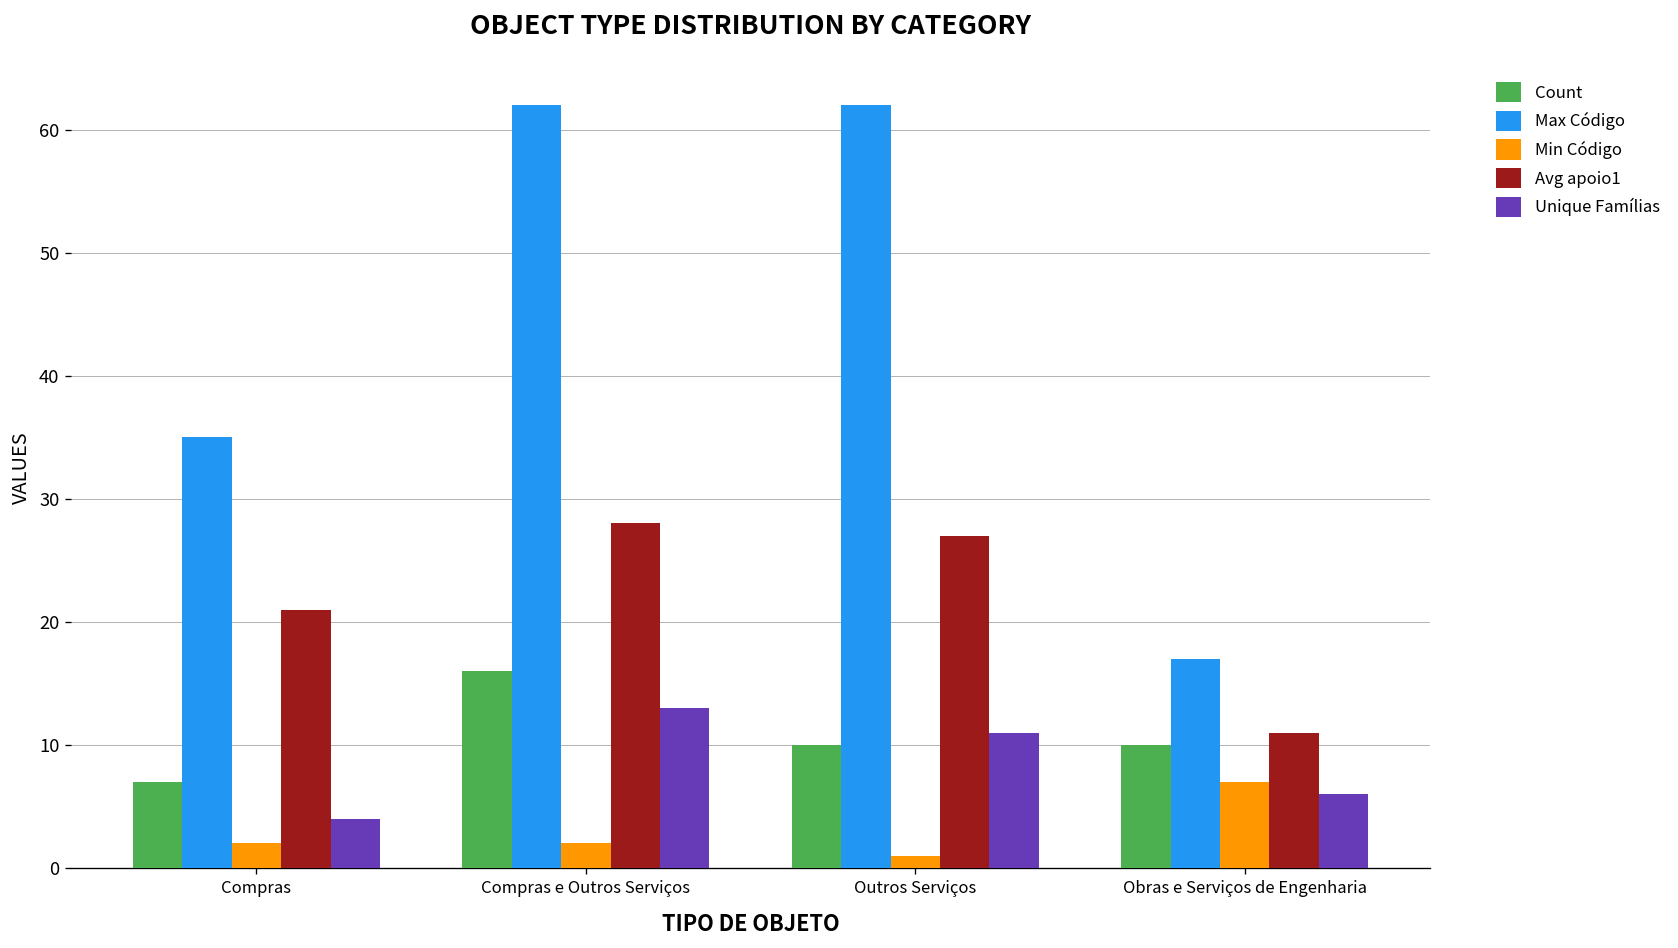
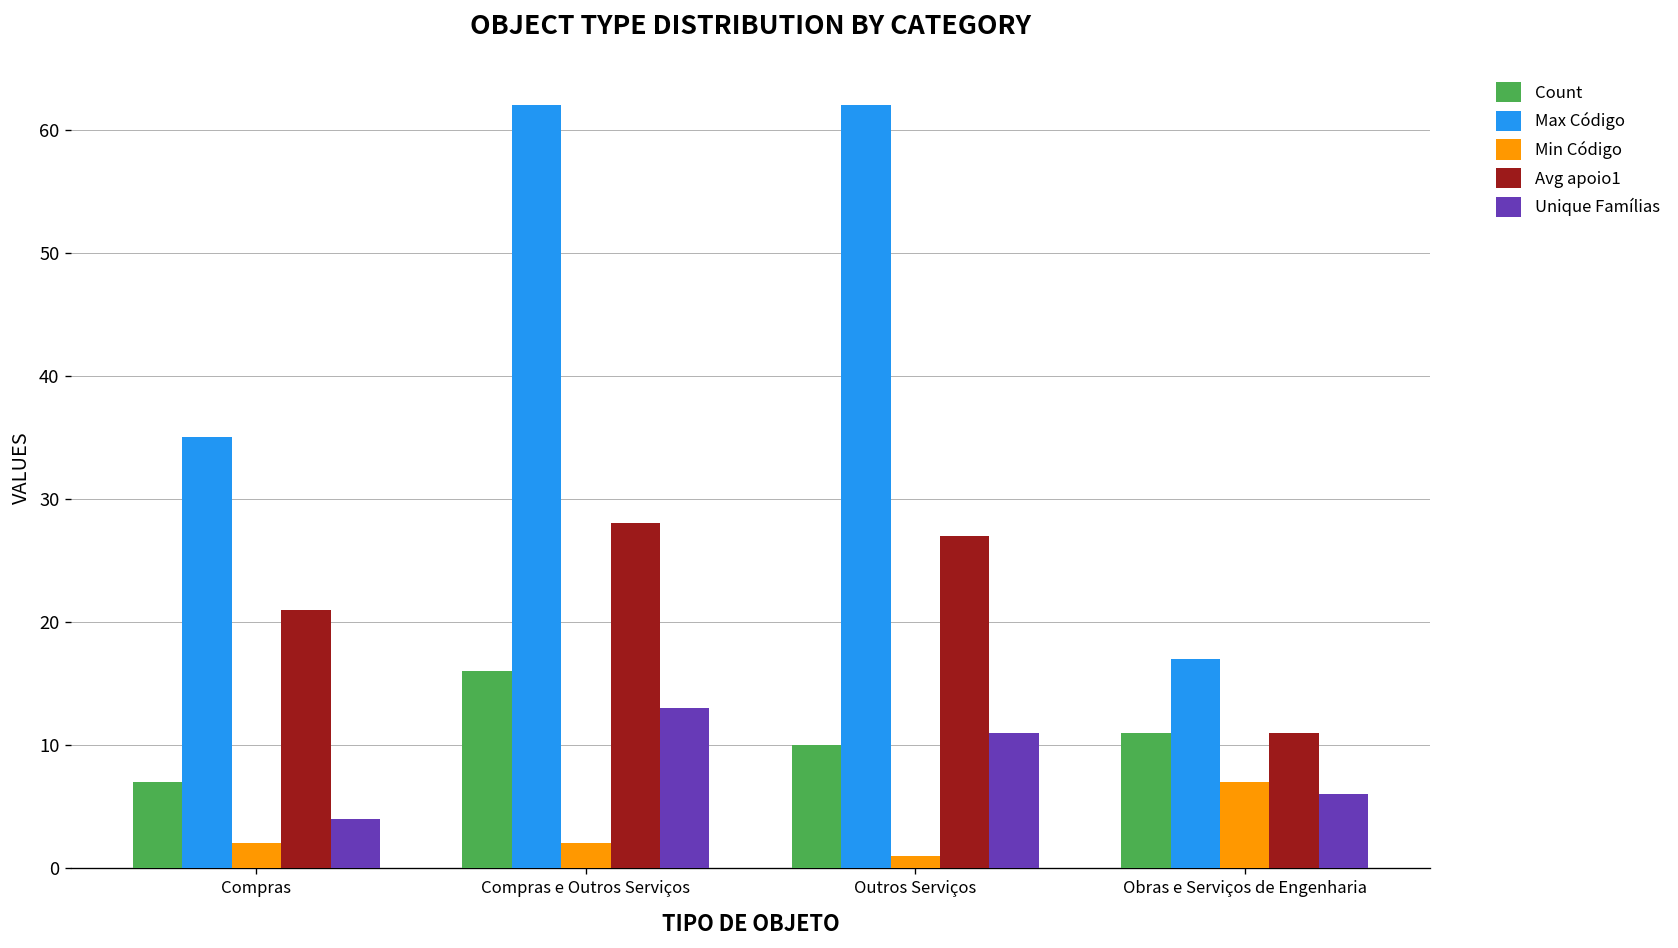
  {
    "Count": {
      "Compras": 7,
      "Compras e Outros Serviços": 16,
      "Outros Serviços": 10,
-     "Obras e Serviços de Engenharia": 10
+     "Obras e Serviços de Engenharia": 11
    },
    "Max Código": {
      "Compras": 35,
      "Compras e Outros Serviços": 62,
      "Outros Serviços": 62,
      "Obras e Serviços de Engenharia": 17
    },
    "Min Código": {
      "Compras": 2,
      "Compras e Outros Serviços": 2,
      "Outros Serviços": 1,
      "Obras e Serviços de Engenharia": 7
    },
    "Avg apoio1": {
      "Compras": 21,
      "Compras e Outros Serviços": 28,
      "Outros Serviços": 27,
      "Obras e Serviços de Engenharia": 11
    },
    "Unique Famílias": {
      "Compras": 4,
      "Compras e Outros Serviços": 13,
      "Outros Serviços": 11,
      "Obras e Serviços de Engenharia": 6
    }
  }
